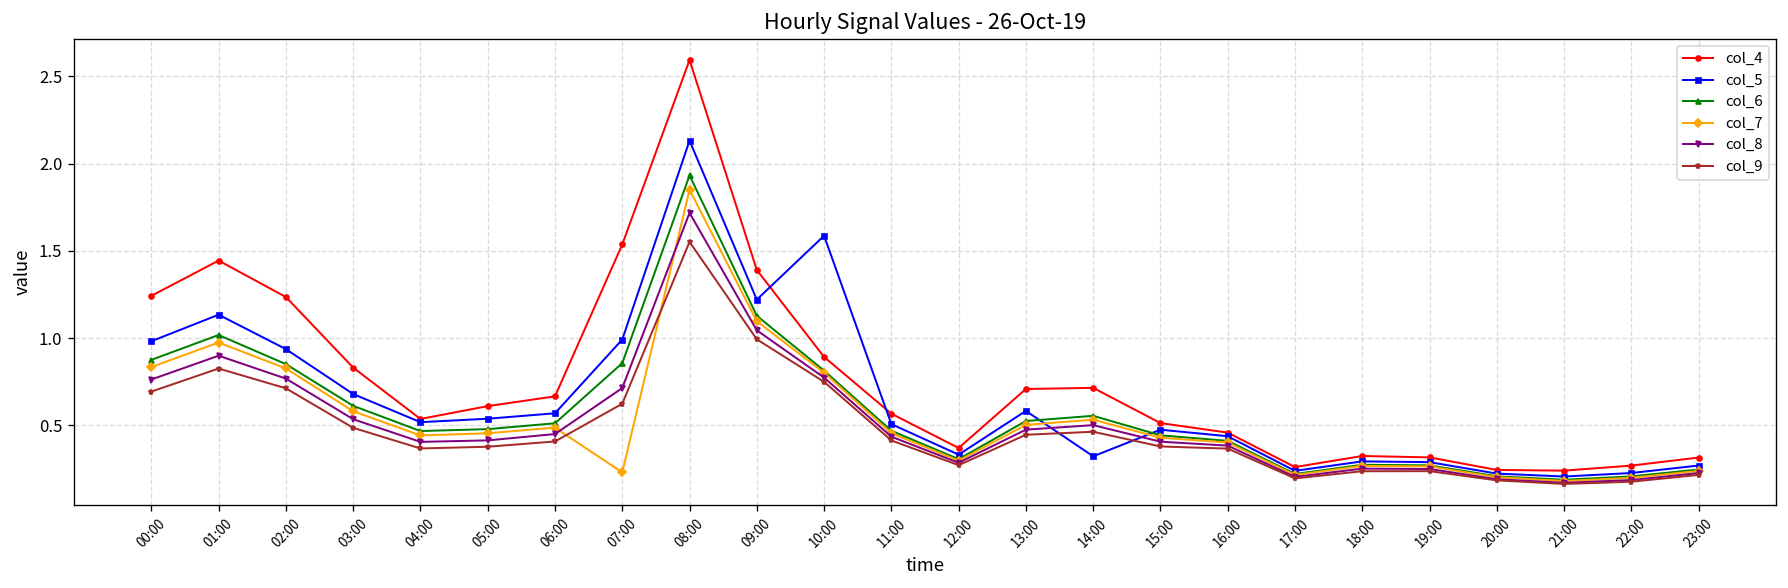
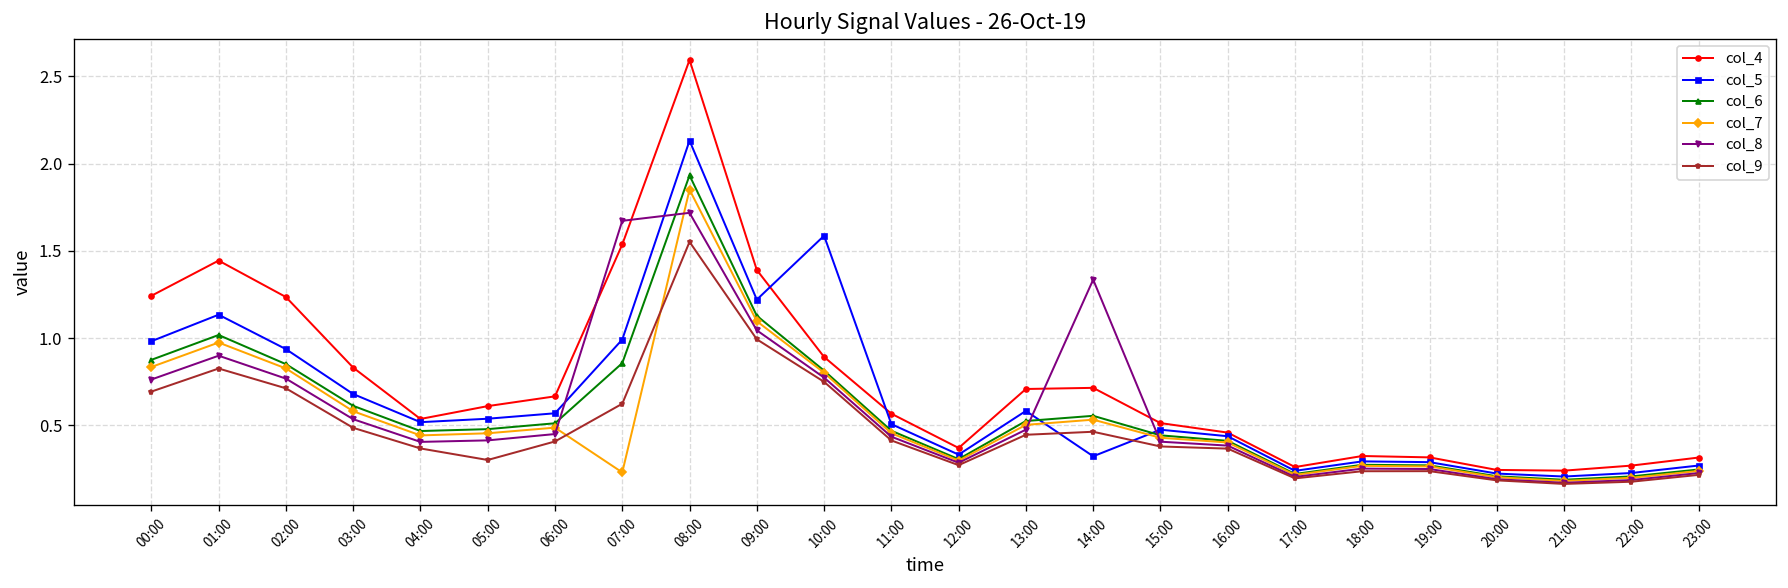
  {
    "col_4": {
      "00:00": 1.24,
      "01:00": 1.44,
      "02:00": 1.24,
      "03:00": 0.83,
      "04:00": 0.54,
      "05:00": 0.61,
      "06:00": 0.67,
      "07:00": 1.54,
      "08:00": 2.59,
      "09:00": 1.39,
      "10:00": 0.89,
      "11:00": 0.57,
      "12:00": 0.37,
      "13:00": 0.71,
      "14:00": 0.71,
      "15:00": 0.51,
      "16:00": 0.46,
      "17:00": 0.26,
      "18:00": 0.32,
      "19:00": 0.32,
      "20:00": 0.24,
      "21:00": 0.24,
      "22:00": 0.27,
      "23:00": 0.32
    },
    "col_5": {
      "00:00": 0.98,
      "01:00": 1.13,
      "02:00": 0.94,
      "03:00": 0.68,
      "04:00": 0.52,
      "05:00": 0.54,
      "06:00": 0.57,
      "07:00": 0.99,
      "08:00": 2.13,
      "09:00": 1.22,
      "10:00": 1.59,
      "11:00": 0.51,
      "12:00": 0.33,
      "13:00": 0.58,
      "14:00": 0.32,
      "15:00": 0.47,
      "16:00": 0.44,
      "17:00": 0.24,
      "18:00": 0.29,
      "19:00": 0.29,
      "21:00": 0.21,
      "22:00": 0.23,
      "23:00": 0.27
    },
    "col_6": {
      "00:00": 0.88,
      "01:00": 1.02,
      "02:00": 0.85,
      "03:00": 0.61,
      "04:00": 0.47,
      "05:00": 0.48,
      "06:00": 0.51,
      "07:00": 0.86,
      "08:00": 1.93,
      "09:00": 1.13,
      "13:00": 0.52,
      "14:00": 0.55
    },
    "col_7": {
      "00:00": 0.83,
      "01:00": 0.97,
      "02:00": 0.83,
      "03:00": 0.58,
      "04:00": 0.44,
      "05:00": 0.45,
      "06:00": 0.49,
      "07:00": 0.23,
      "08:00": 1.85,
      "09:00": 1.10,
      "13:00": 0.50,
      "14:00": 0.53
    },
    "col_8": {
      "00:00": 0.76,
      "01:00": 0.90,
      "02:00": 0.77,
      "03:00": 0.53,
      "04:00": 0.40,
      "05:00": 0.41,
      "06:00": 0.45,
-     "07:00": 0.71,
+     "07:00": 1.67,
      "08:00": 1.72,
      "09:00": 1.04,
      "10:00": 0.77,
      "11:00": 0.43,
      "13:00": 0.48,
-     "14:00": 0.50,
+     "14:00": 1.33,
      "15:00": 0.41
    },
    "col_9": {
      "00:00": 0.69,
      "01:00": 0.83,
      "02:00": 0.71,
      "03:00": 0.49,
      "04:00": 0.37,
-     "05:00": 0.38,
+     "05:00": 0.30,
      "06:00": 0.41,
      "07:00": 0.62,
      "08:00": 1.55,
      "09:00": 0.99,
      "10:00": 0.75,
      "11:00": 0.41,
      "13:00": 0.45,
      "14:00": 0.46,
      "15:00": 0.38
    }
  }
